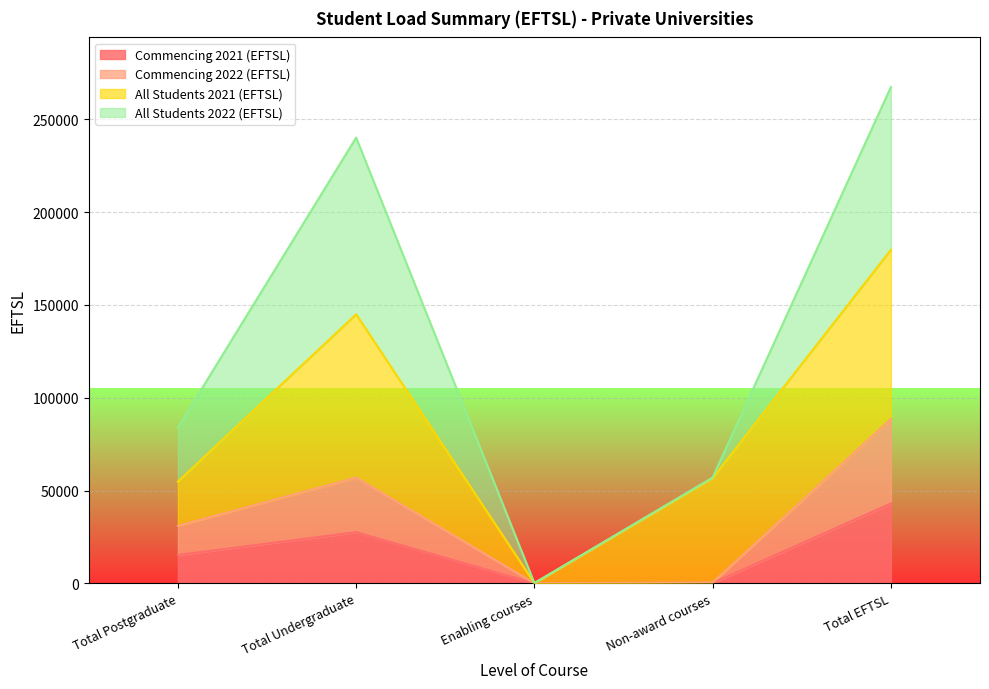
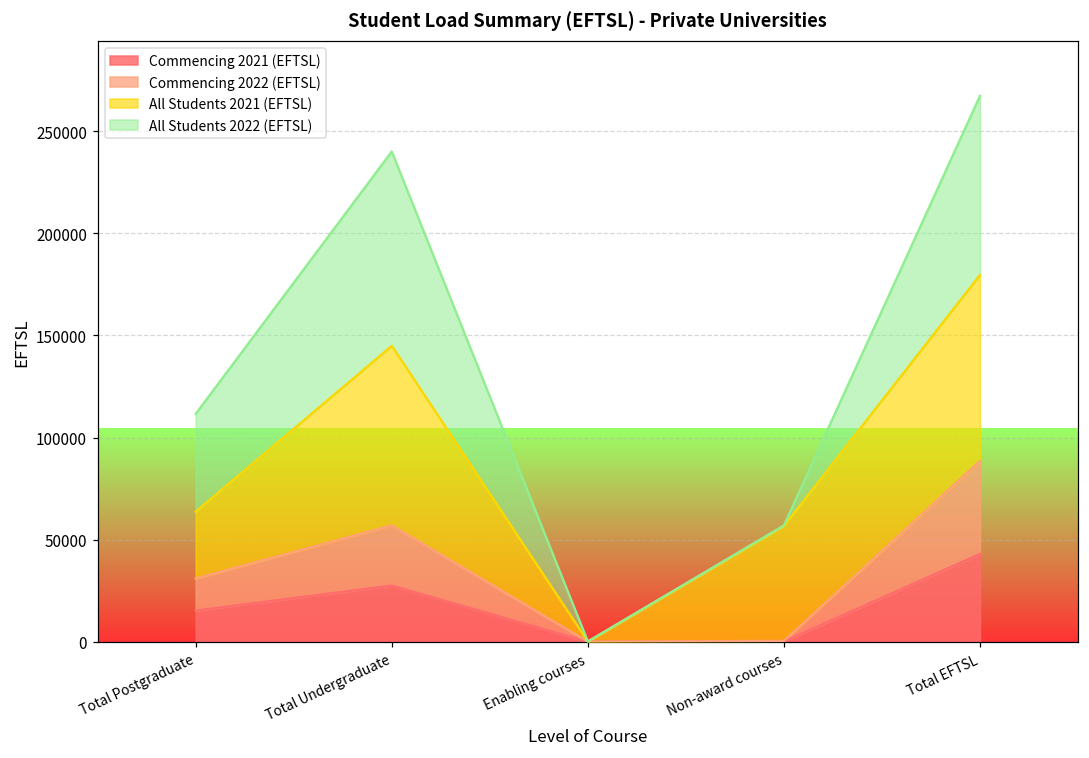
  {
    "All Students 2021 (EFTSL)": {
-     "Total Postgraduate": 24000,
+     "Total Postgraduate": 33000,
      "Total Undergraduate": 88000,
      "Total EFTSL": 91000
    },
    "All Students 2022 (EFTSL)": {
-     "Total Postgraduate": 29000,
+     "Total Postgraduate": 48000,
      "Total Undergraduate": 95000,
      "Total EFTSL": 88000
    }
  }
